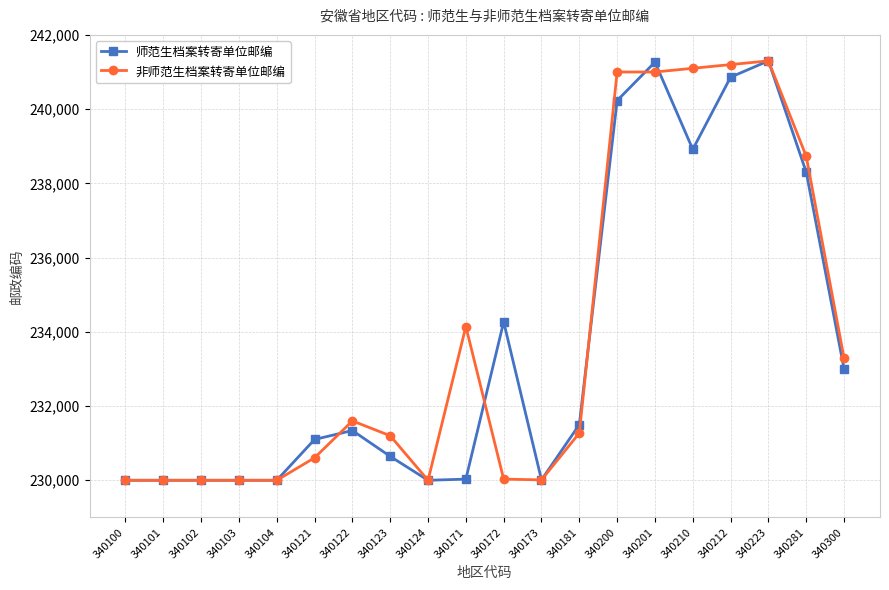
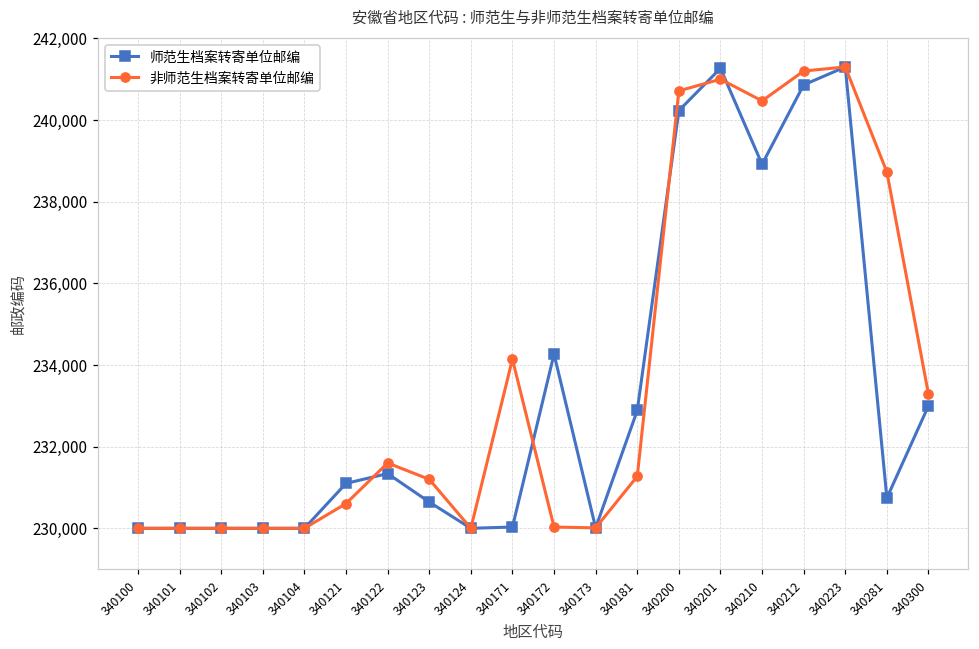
  {
    "师范生档案转寄单位邮编": {
      "340121": "231,100",
      "340122": "231,300",
      "340123": "230,600",
      "340171": "230,000",
      "340172": "234,300",
-     "340181": "231,500",
+     "340181": "232,900",
      "340200": "240,200",
      "340201": "241,300",
      "340210": "238,900",
      "340212": "240,900",
-     "340281": "238,300",
+     "340281": "230,700",
      "340300": "233,000"
    },
    "非师范生档案转寄单位邮编": {
      "340121": "230,600",
      "340122": "231,600",
      "340123": "231,200",
      "340171": "234,100",
      "340172": "230,000",
      "340181": "231,300",
-     "340200": "241,000",
+     "340200": "240,700",
      "340201": "241,000",
-     "340210": "241,100",
+     "340210": "240,500",
      "340212": "241,200",
      "340281": "238,700",
      "340300": "233,300"
    }
  }
